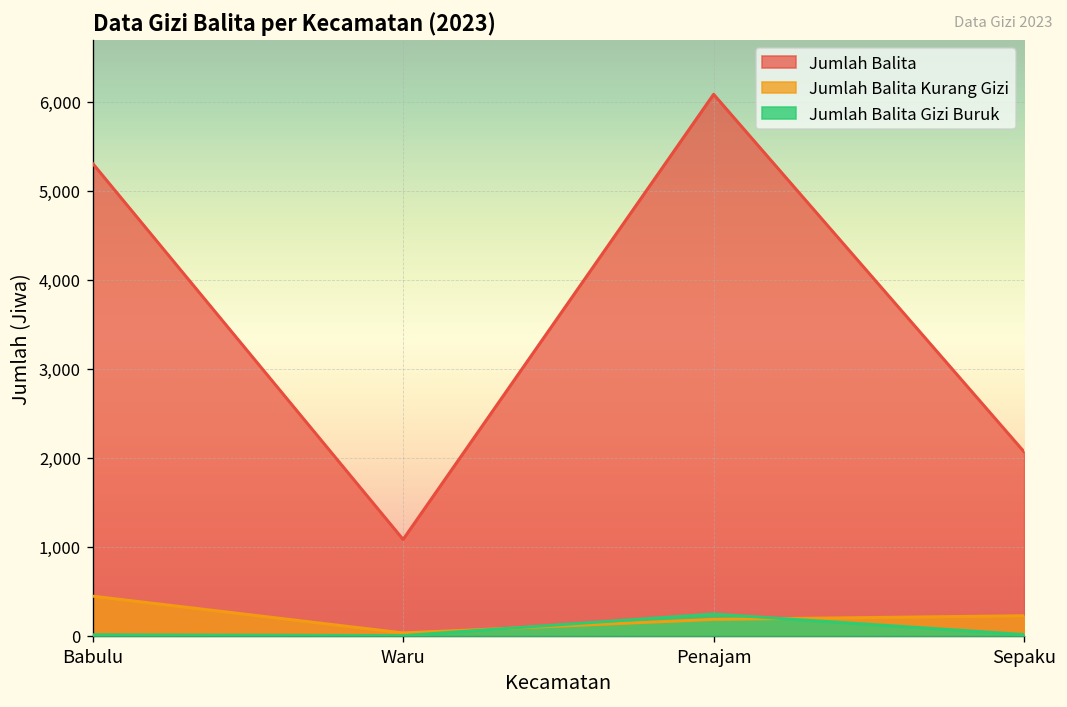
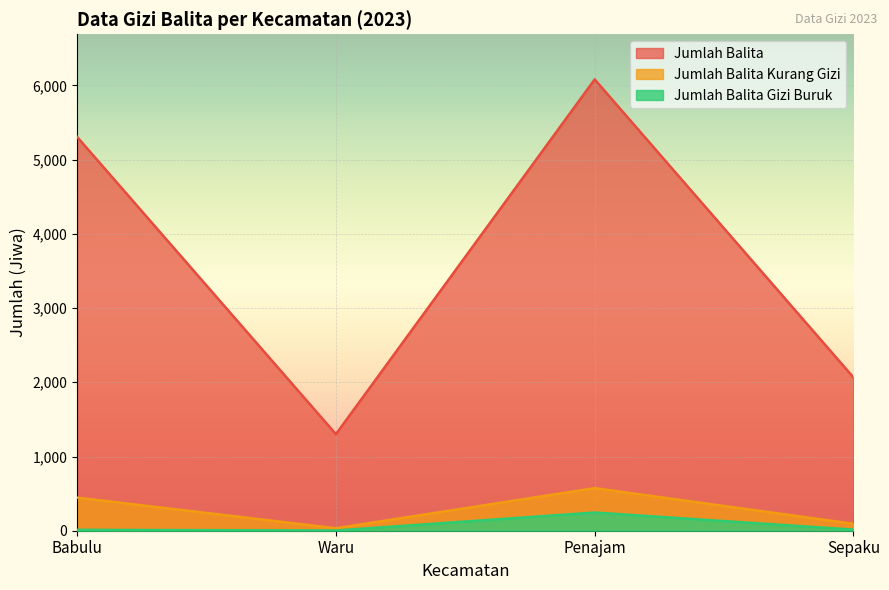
  {
    "Jumlah Balita": {
      "Babulu": "5,300",
-     "Waru": "1,100",
+     "Waru": "1,300",
      "Penajam": "6,100",
      "Sepaku": "2,100"
    },
    "Jumlah Balita Kurang Gizi": {
      "Babulu": "400",
-     "Penajam": "200",
-     "Sepaku": "200"
+     "Penajam": "600",
+     "Sepaku": "100"
    },
    "Jumlah Balita Gizi Buruk": {
      "Babulu": "0",
      "Penajam": "200",
      "Sepaku": "0"
    }
  }
